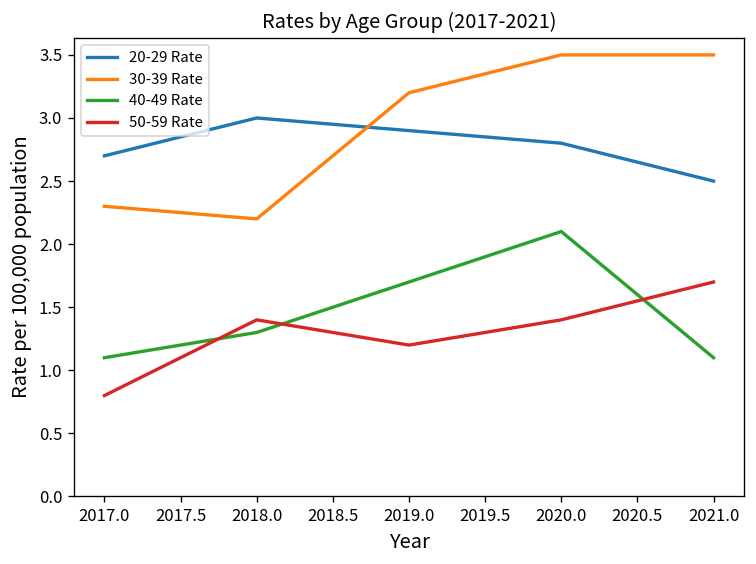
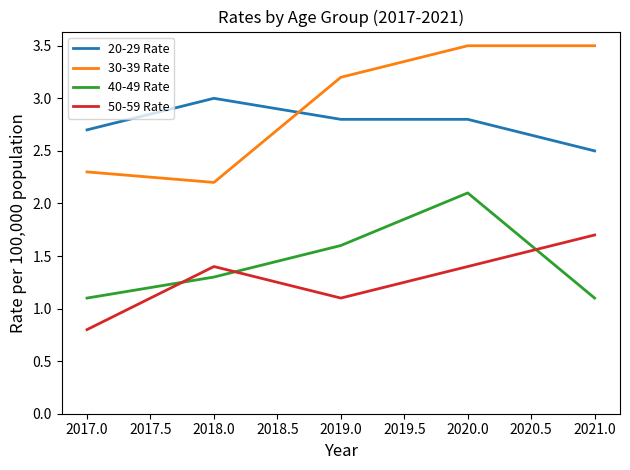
  {
    "20-29 Rate": {
      "2017.0": 2.7,
      "2018.0": 3.0,
-     "2019.0": 2.9,
+     "2019.0": 2.8,
      "2020.0": 2.8,
      "2021.0": 2.5
    },
    "30-39 Rate": {
      "2017.0": 2.3,
      "2018.0": 2.2,
      "2019.0": 3.2,
      "2020.0": 3.5,
      "2021.0": 3.5
    },
    "40-49 Rate": {
      "2017.0": 1.1,
      "2018.0": 1.3,
-     "2019.0": 1.7,
+     "2019.0": 1.6,
      "2020.0": 2.1,
      "2021.0": 1.1
    },
    "50-59 Rate": {
      "2017.0": 0.8,
      "2018.0": 1.4,
-     "2019.0": 1.2,
+     "2019.0": 1.1,
      "2020.0": 1.4,
      "2021.0": 1.7
    }
  }
